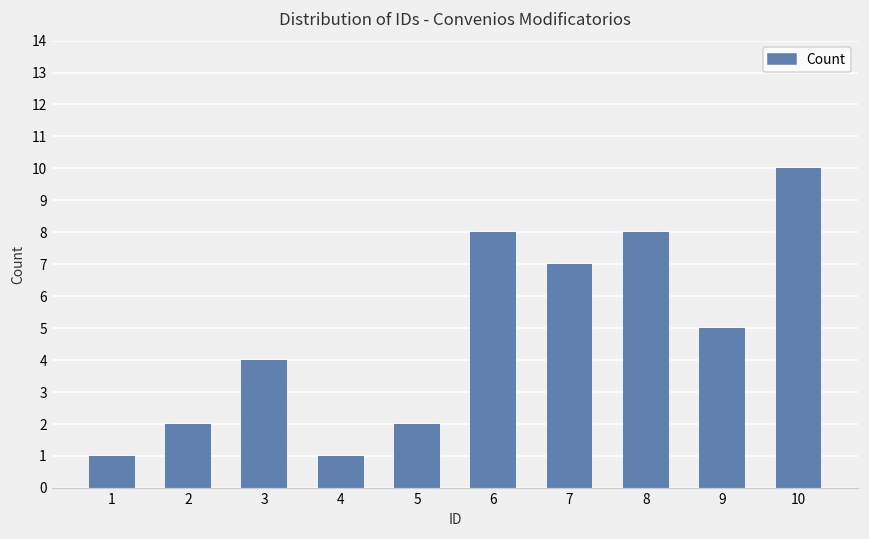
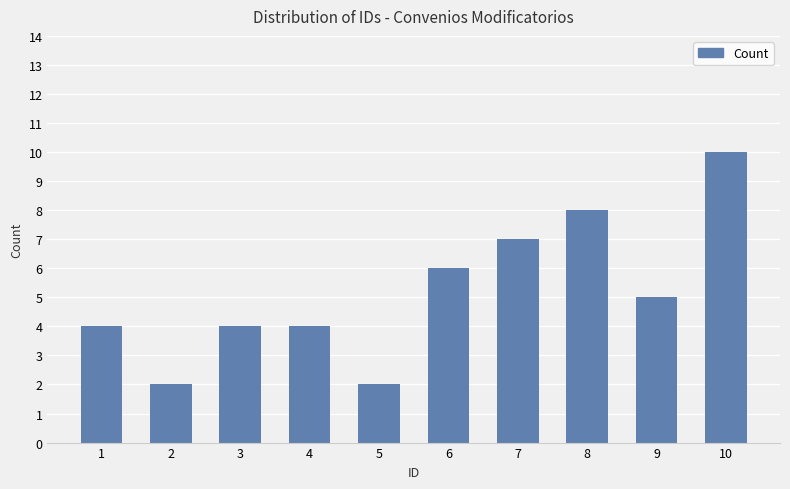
  {
-   "1": 1,
+   "1": 4,
    "2": 2,
    "3": 4,
-   "4": 1,
+   "4": 4,
    "5": 2,
-   "6": 8,
+   "6": 6,
    "7": 7,
    "8": 8,
    "9": 5,
    "10": 10
  }
